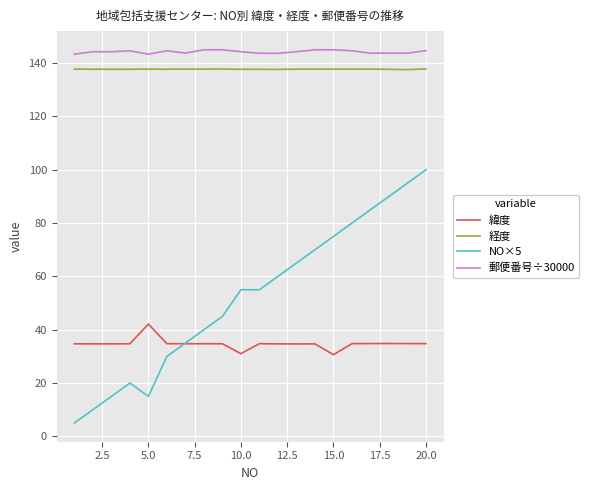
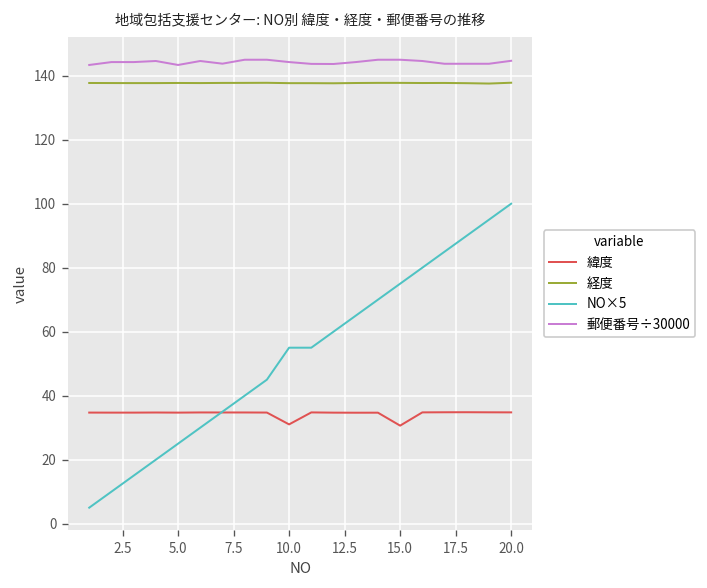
  {
    "緯度": {
-     "5.0": 42,
+     "5.0": 35,
      "10.0": 31,
      "15.0": 31,
      "20.0": 35
    },
    "経度": {
      "5.0": 138,
      "10.0": 138,
      "15.0": 138,
      "20.0": 138
    },
    "NO×5": {
-     "5.0": 15,
+     "5.0": 25,
      "10.0": 55,
      "15.0": 75,
      "20.0": 100
    },
    "郵便番号÷30000": {
      "5.0": 143,
      "10.0": 144,
      "15.0": 145,
      "20.0": 145
    }
  }
